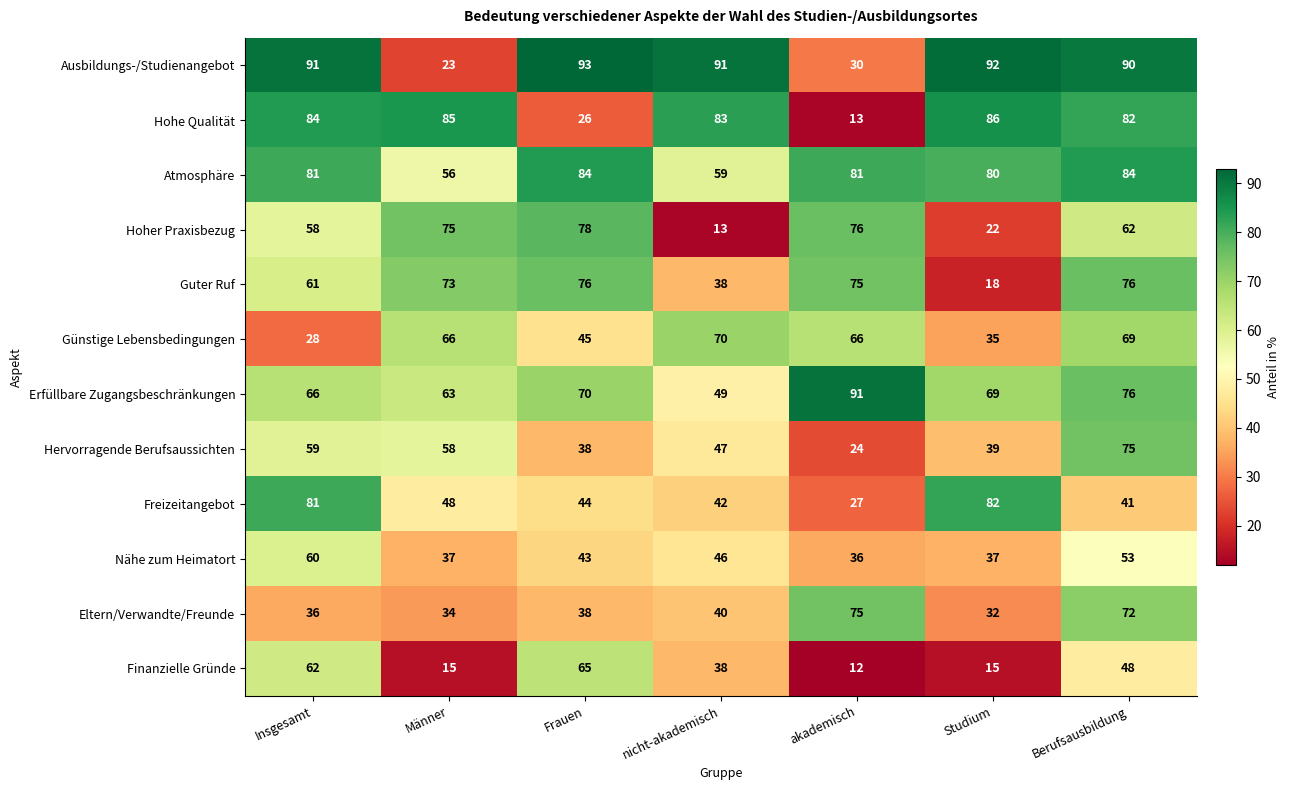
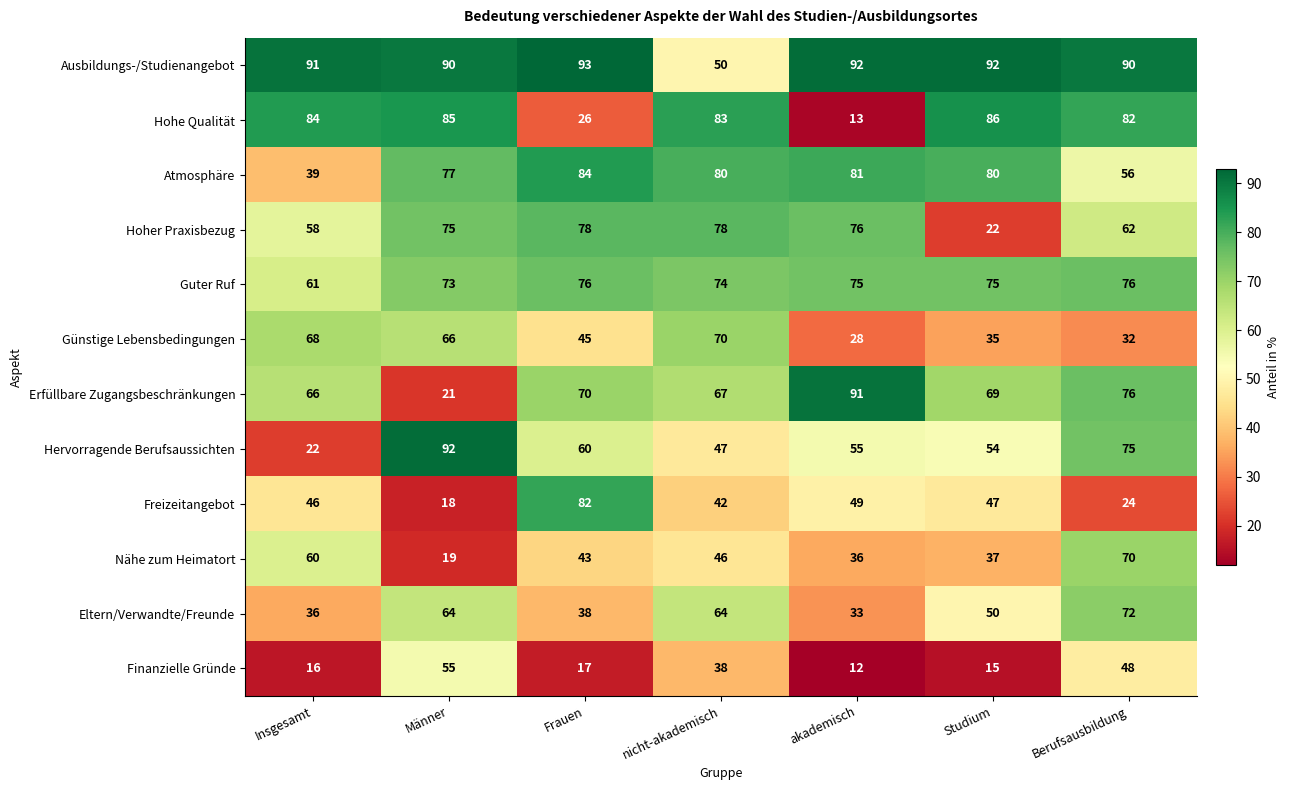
  {
    "Ausbildungs-/Studienangebot": {
      "Insgesamt": 91,
-     "Männer": 23,
+     "Männer": 90,
      "Frauen": 93,
-     "nicht-akademisch": 91,
-     "akademisch": 30,
+     "nicht-akademisch": 50,
+     "akademisch": 92,
      "Studium": 92,
      "Berufsausbildung": 90
    },
    "Hohe Qualität": {
      "Insgesamt": 84,
      "Männer": 85,
      "Frauen": 26,
      "nicht-akademisch": 83,
      "akademisch": 13,
      "Studium": 86,
      "Berufsausbildung": 82
    },
    "Atmosphäre": {
-     "Insgesamt": 81,
-     "Männer": 56,
+     "Insgesamt": 39,
+     "Männer": 77,
      "Frauen": 84,
-     "nicht-akademisch": 59,
+     "nicht-akademisch": 80,
      "akademisch": 81,
      "Studium": 80,
-     "Berufsausbildung": 84
+     "Berufsausbildung": 56
    },
    "Hoher Praxisbezug": {
      "Insgesamt": 58,
      "Männer": 75,
      "Frauen": 78,
-     "nicht-akademisch": 13,
+     "nicht-akademisch": 78,
      "akademisch": 76,
      "Studium": 22,
      "Berufsausbildung": 62
    },
    "Guter Ruf": {
      "Insgesamt": 61,
      "Männer": 73,
      "Frauen": 76,
-     "nicht-akademisch": 38,
+     "nicht-akademisch": 74,
      "akademisch": 75,
-     "Studium": 18,
+     "Studium": 75,
      "Berufsausbildung": 76
    },
    "Günstige Lebensbedingungen": {
-     "Insgesamt": 28,
+     "Insgesamt": 68,
      "Männer": 66,
      "Frauen": 45,
      "nicht-akademisch": 70,
-     "akademisch": 66,
+     "akademisch": 28,
      "Studium": 35,
-     "Berufsausbildung": 69
+     "Berufsausbildung": 32
    },
    "Erfüllbare Zugangsbeschränkungen": {
      "Insgesamt": 66,
-     "Männer": 63,
+     "Männer": 21,
      "Frauen": 70,
-     "nicht-akademisch": 49,
+     "nicht-akademisch": 67,
      "akademisch": 91,
      "Studium": 69,
      "Berufsausbildung": 76
    },
    "Hervorragende Berufsaussichten": {
-     "Insgesamt": 59,
-     "Männer": 58,
-     "Frauen": 38,
+     "Insgesamt": 22,
+     "Männer": 92,
+     "Frauen": 60,
      "nicht-akademisch": 47,
-     "akademisch": 24,
-     "Studium": 39,
+     "akademisch": 55,
+     "Studium": 54,
      "Berufsausbildung": 75
    },
    "Freizeitangebot": {
-     "Insgesamt": 81,
-     "Männer": 48,
-     "Frauen": 44,
+     "Insgesamt": 46,
+     "Männer": 18,
+     "Frauen": 82,
      "nicht-akademisch": 42,
-     "akademisch": 27,
-     "Studium": 82,
-     "Berufsausbildung": 41
+     "akademisch": 49,
+     "Studium": 47,
+     "Berufsausbildung": 24
    },
    "Nähe zum Heimatort": {
      "Insgesamt": 60,
-     "Männer": 37,
+     "Männer": 19,
      "Frauen": 43,
      "nicht-akademisch": 46,
      "akademisch": 36,
      "Studium": 37,
-     "Berufsausbildung": 53
+     "Berufsausbildung": 70
    },
    "Eltern/Verwandte/Freunde": {
      "Insgesamt": 36,
-     "Männer": 34,
+     "Männer": 64,
      "Frauen": 38,
-     "nicht-akademisch": 40,
-     "akademisch": 75,
-     "Studium": 32,
+     "nicht-akademisch": 64,
+     "akademisch": 33,
+     "Studium": 50,
      "Berufsausbildung": 72
    },
    "Finanzielle Gründe": {
-     "Insgesamt": 62,
-     "Männer": 15,
-     "Frauen": 65,
+     "Insgesamt": 16,
+     "Männer": 55,
+     "Frauen": 17,
      "nicht-akademisch": 38,
      "akademisch": 12,
      "Studium": 15,
      "Berufsausbildung": 48
    }
  }
